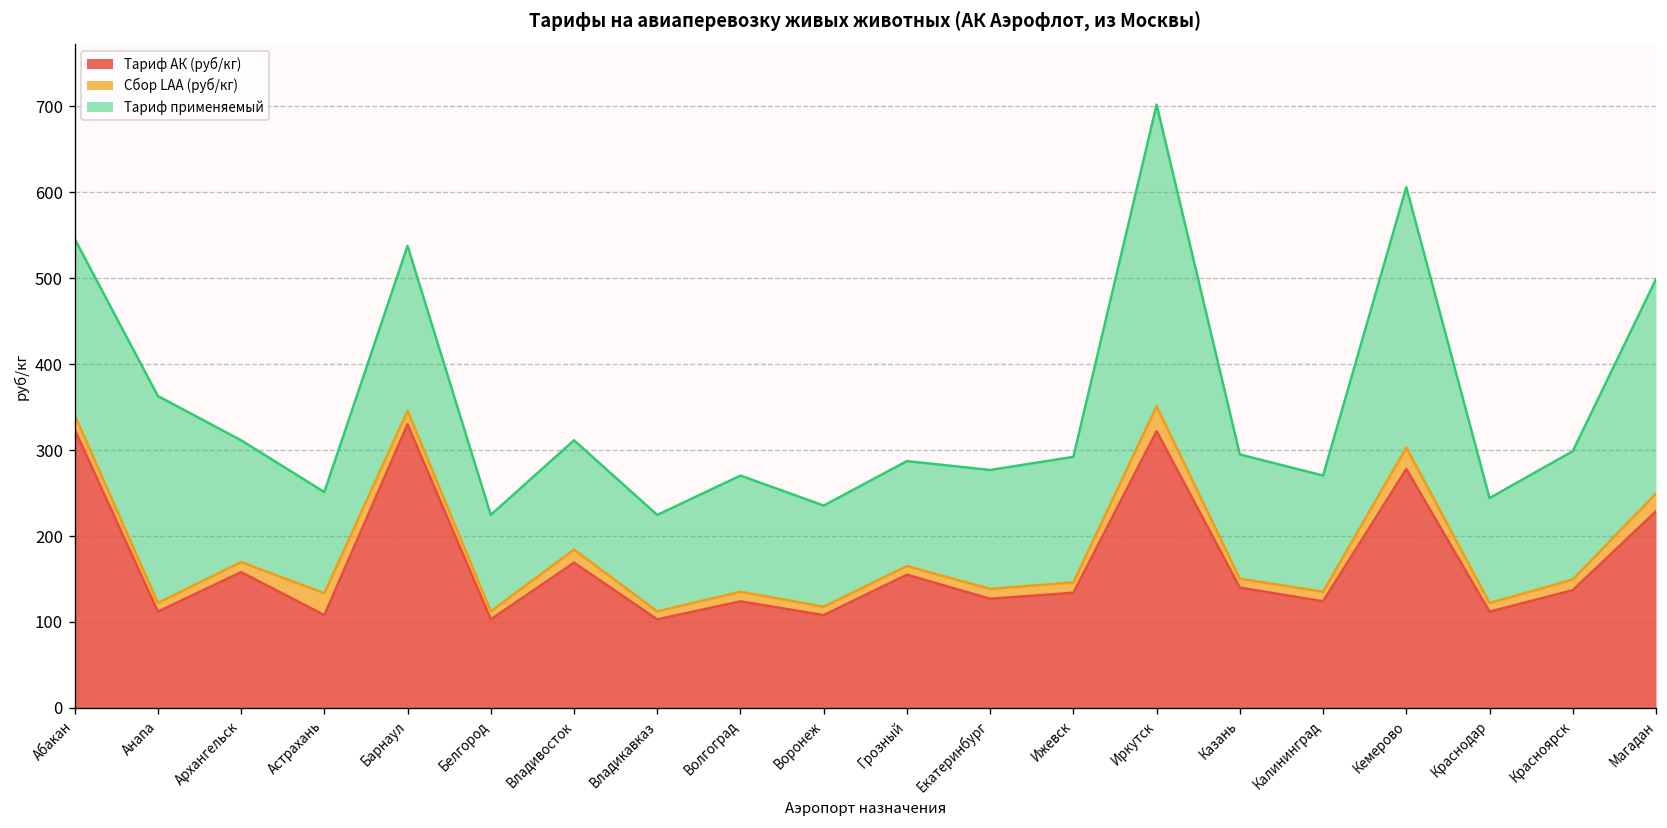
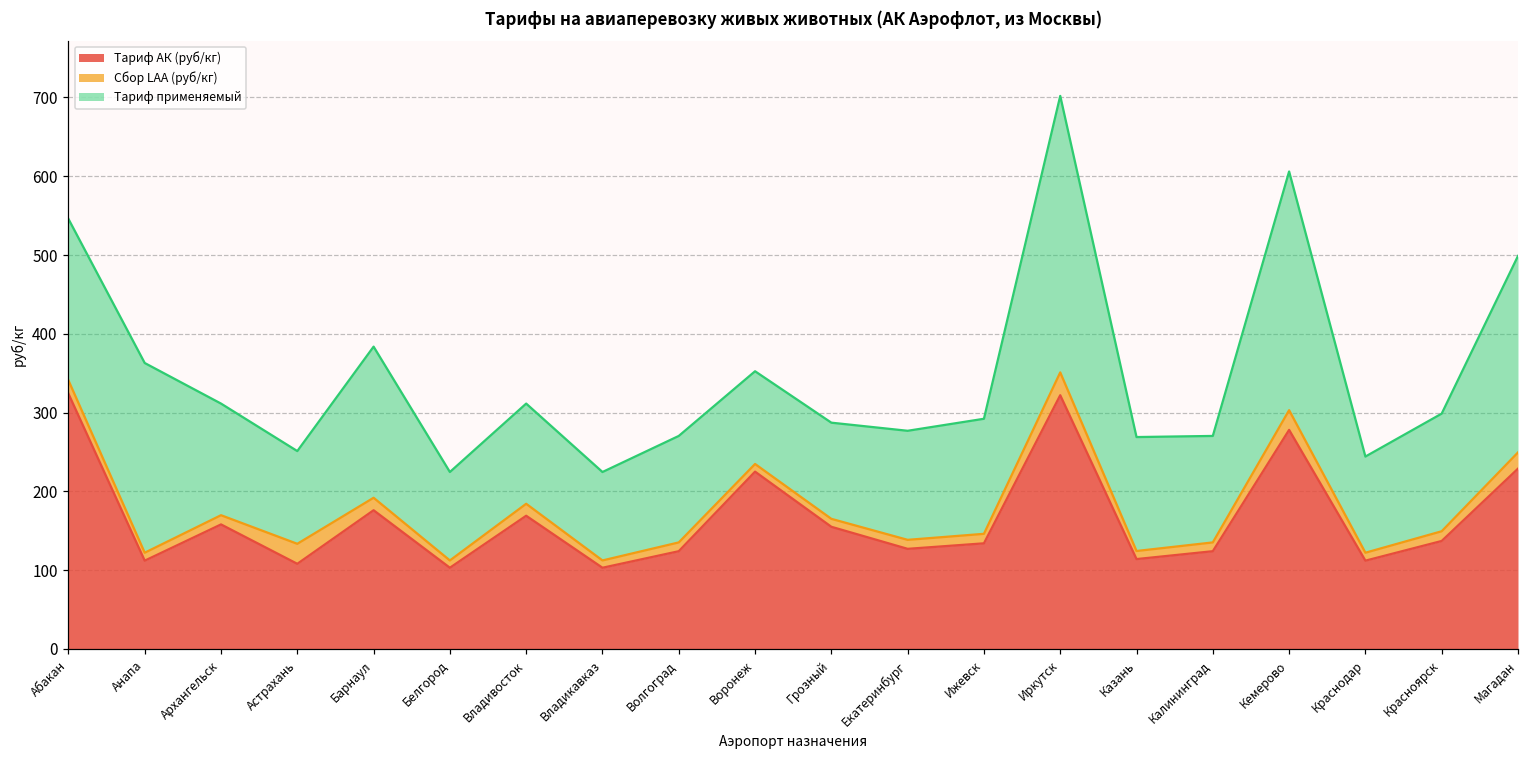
  {
    "Тариф АК (руб/кг)": {
      "Абакан": 320,
      "Анапа": 110,
      "Архангельск": 160,
      "Астрахань": 110,
-     "Барнаул": 330,
+     "Барнаул": 180,
      "Белгород": 100,
      "Владивосток": 170,
      "Владикавказ": 100,
      "Волгоград": 120,
-     "Воронеж": 110,
+     "Воронеж": 230,
      "Грозный": 160,
      "Екатеринбург": 130,
      "Ижевск": 130,
      "Иркутск": 320,
-     "Казань": 140,
+     "Казань": 110,
      "Калининград": 120,
      "Кемерово": 280,
      "Краснодар": 110,
      "Красноярск": 140,
      "Магадан": 230
    },
    "Сбор LAA (руб/кг)": {
      "Абакан": 20,
      "Анапа": 10,
      "Архангельск": 10,
      "Астрахань": 30,
      "Барнаул": 20,
      "Белгород": 10,
      "Владивосток": 20,
      "Владикавказ": 10,
      "Волгоград": 10,
      "Воронеж": 10,
      "Грозный": 10,
      "Екатеринбург": 10,
      "Ижевск": 10,
      "Иркутск": 30,
      "Казань": 10,
      "Калининград": 10,
      "Кемерово": 30,
      "Краснодар": 10,
      "Красноярск": 10,
      "Магадан": 20
    },
    "Тариф применяемый": {
      "Абакан": 200,
      "Анапа": 240,
      "Архангельск": 140,
      "Астрахань": 120,
      "Барнаул": 190,
      "Белгород": 110,
      "Владивосток": 130,
      "Владикавказ": 110,
      "Волгоград": 140,
      "Воронеж": 120,
      "Грозный": 120,
      "Екатеринбург": 140,
      "Ижевск": 150,
      "Иркутск": 350,
      "Казань": 140,
      "Калининград": 140,
      "Кемерово": 300,
      "Краснодар": 120,
      "Красноярск": 150,
      "Магадан": 250
    }
  }
